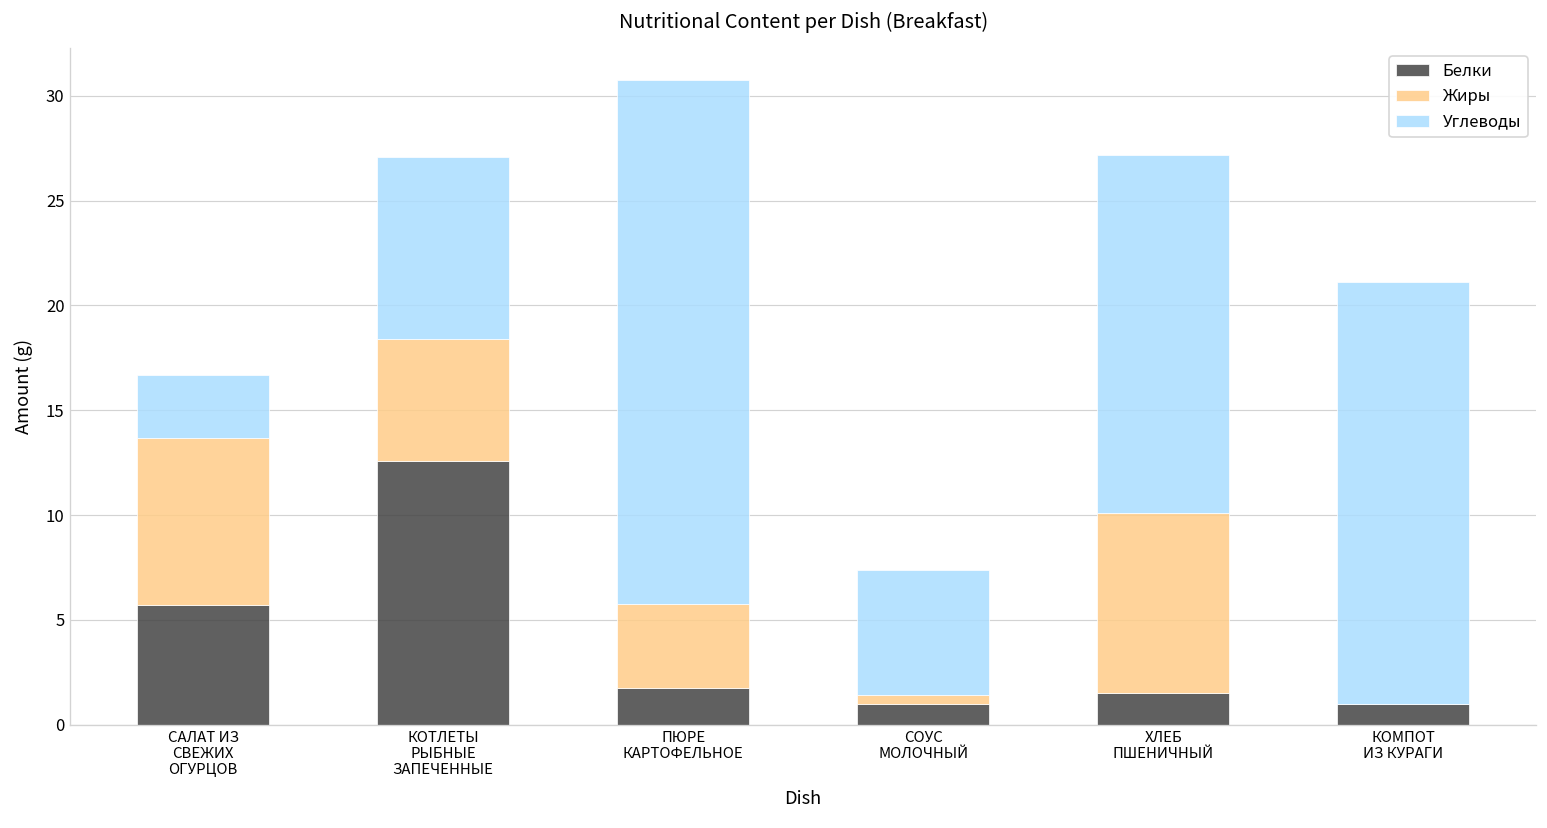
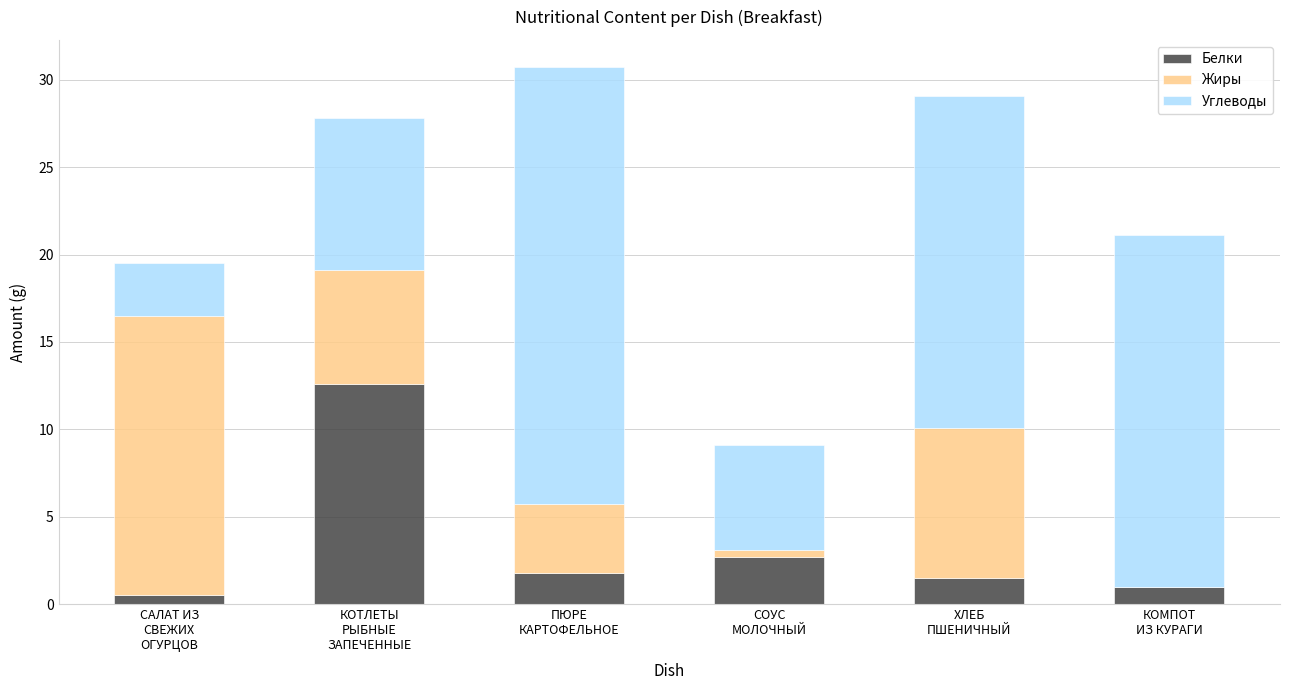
  {
    "Белки": {
-     "САЛАТ ИЗ СВЕЖИХ ОГУРЦОВ": 5.7,
+     "САЛАТ ИЗ СВЕЖИХ ОГУРЦОВ": 0.5,
      "КОТЛЕТЫ РЫБНЫЕ ЗАПЕЧЕННЫЕ": 12.6,
      "ПЮРЕ КАРТОФЕЛЬНОЕ": 1.8,
-     "СОУС МОЛОЧНЫЙ": 1.0,
+     "СОУС МОЛОЧНЫЙ": 2.7,
      "ХЛЕБ ПШЕНИЧНЫЙ": 1.5,
      "КОМПОТ ИЗ КУРАГИ": 1.0
    },
    "Жиры": {
-     "САЛАТ ИЗ СВЕЖИХ ОГУРЦОВ": 8,
-     "КОТЛЕТЫ РЫБНЫЕ ЗАПЕЧЕННЫЕ": 5.8,
+     "САЛАТ ИЗ СВЕЖИХ ОГУРЦОВ": 16,
+     "КОТЛЕТЫ РЫБНЫЕ ЗАПЕЧЕННЫЕ": 6.5,
      "ПЮРЕ КАРТОФЕЛЬНОЕ": 4.0,
      "СОУС МОЛОЧНЫЙ": 0.4,
      "ХЛЕБ ПШЕНИЧНЫЙ": 8.6,
      "КОМПОТ ИЗ КУРАГИ": 0.0
    },
    "Углеводы": {
      "САЛАТ ИЗ СВЕЖИХ ОГУРЦОВ": 3.0,
      "КОТЛЕТЫ РЫБНЫЕ ЗАПЕЧЕННЫЕ": 8.7,
      "ПЮРЕ КАРТОФЕЛЬНОЕ": 25.0,
      "СОУС МОЛОЧНЫЙ": 6.0,
-     "ХЛЕБ ПШЕНИЧНЫЙ": 17.1,
+     "ХЛЕБ ПШЕНИЧНЫЙ": 19.0,
      "КОМПОТ ИЗ КУРАГИ": 20.1
    }
  }
